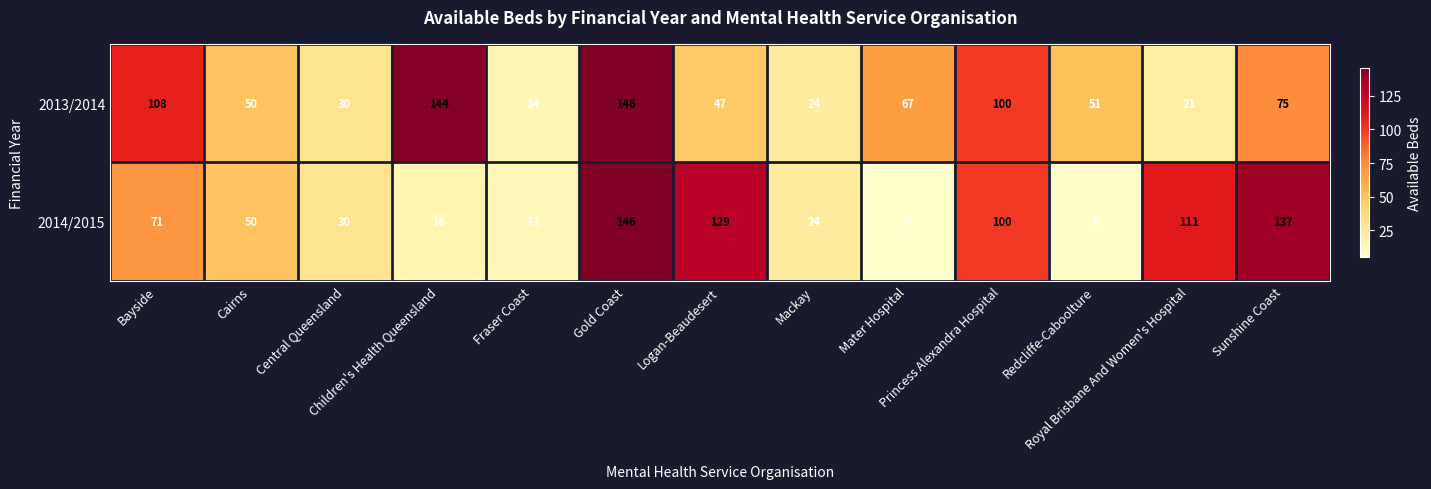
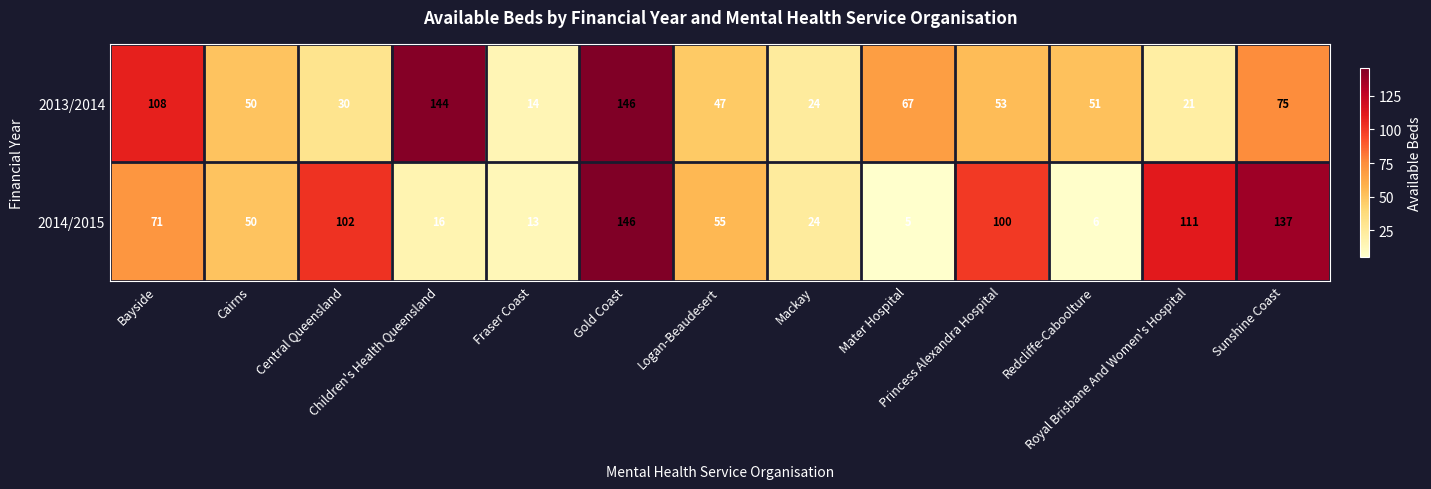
  {
    "2013/2014": {
      "Bayside": 108,
      "Cairns": 50,
      "Central Queensland": 30,
      "Children's Health Queensland": 144,
      "Fraser Coast": 14,
      "Gold Coast": 146,
      "Logan-Beaudesert": 47,
      "Mackay": 24,
      "Mater Hospital": 67,
-     "Princess Alexandra Hospital": 100,
+     "Princess Alexandra Hospital": 53,
      "Redcliffe-Caboolture": 51,
      "Royal Brisbane And Women's Hospital": 21,
      "Sunshine Coast": 75
    },
    "2014/2015": {
      "Bayside": 71,
      "Cairns": 50,
-     "Central Queensland": 30,
+     "Central Queensland": 102,
      "Children's Health Queensland": 16,
      "Fraser Coast": 13,
      "Gold Coast": 146,
-     "Logan-Beaudesert": 129,
+     "Logan-Beaudesert": 55,
      "Mackay": 24,
      "Mater Hospital": 5,
      "Princess Alexandra Hospital": 100,
      "Redcliffe-Caboolture": 6,
      "Royal Brisbane And Women's Hospital": 111,
      "Sunshine Coast": 137
    }
  }
